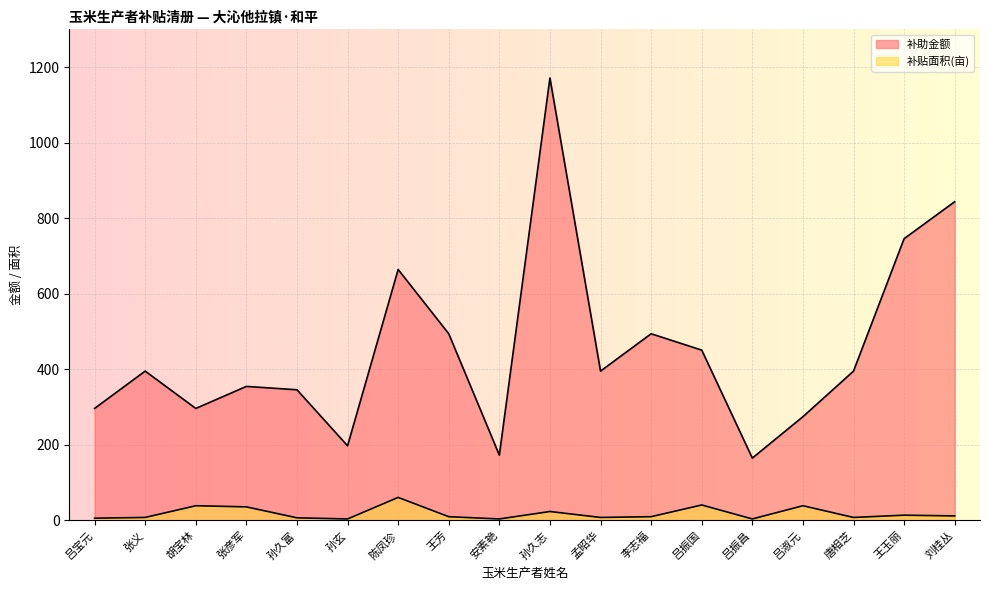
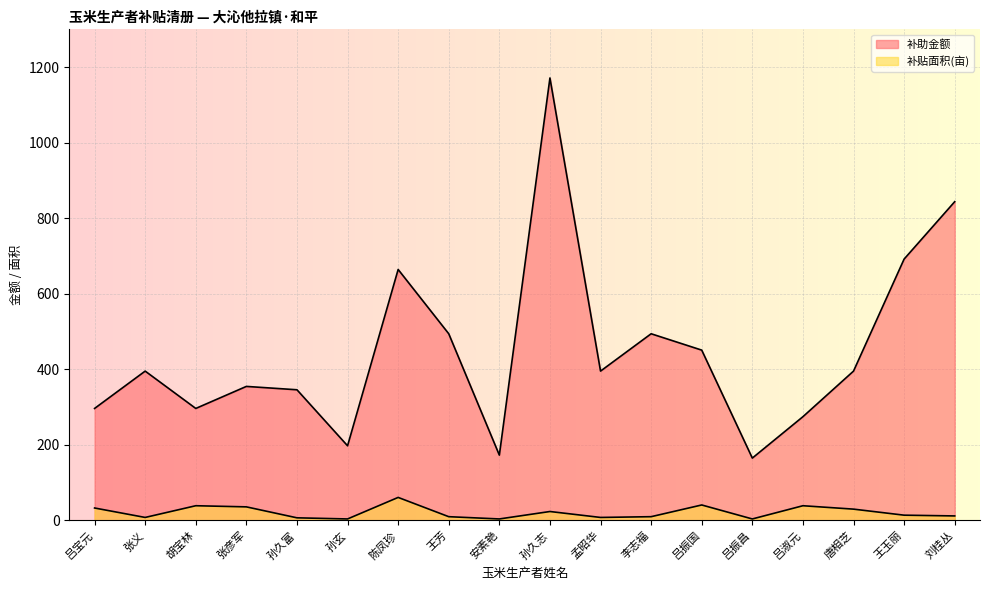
  {
    "补助金额": {
      "吕宝元": 300,
      "张义": 400,
      "胡宝林": 300,
      "张彦军": 350,
      "孙久富": 350,
      "孙玄": 200,
      "陈凤珍": 660,
      "王芳": 490,
      "安素艳": 170,
      "孙久志": 1170,
      "孟昭华": 400,
      "李志福": 490,
      "吕振国": 450,
      "吕振昌": 170,
      "吕淑元": 270,
      "唐相芝": 400,
-     "王玉丽": 750,
+     "王玉丽": 690,
      "刘桂丛": 840
    },
    "补贴面积(亩)": {
-     "吕宝元": 10,
+     "吕宝元": 30,
      "张义": 10,
      "胡宝林": 40,
      "张彦军": 40,
      "孙久富": 10,
      "孙玄": 0,
      "陈凤珍": 60,
      "王芳": 10,
      "安素艳": 0,
      "孙久志": 20,
      "孟昭华": 10,
      "李志福": 10,
      "吕振国": 40,
      "吕振昌": 0,
      "吕淑元": 40,
-     "唐相芝": 10,
+     "唐相芝": 30,
      "王玉丽": 10,
      "刘桂丛": 10
    }
  }
